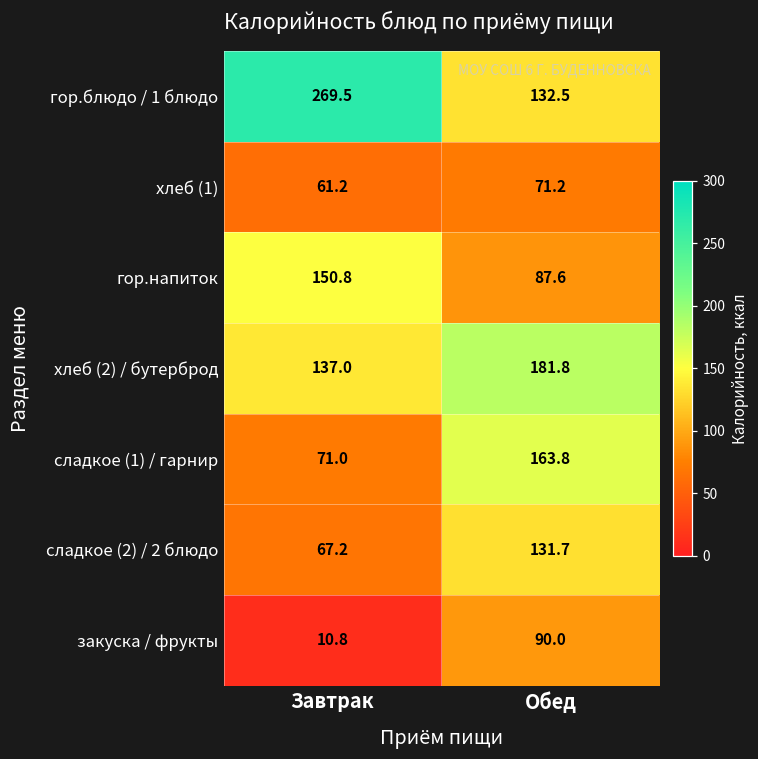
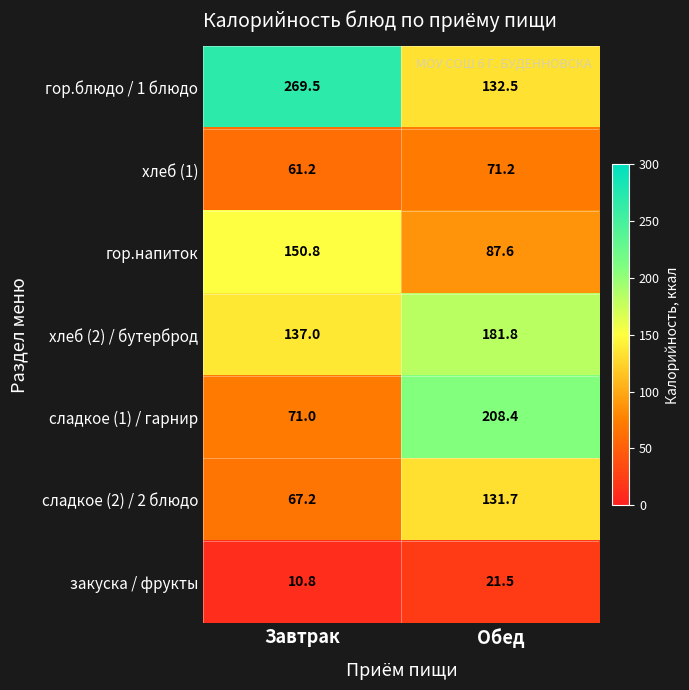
  {
    "гор.блюдо / 1 блюдо": {
      "Завтрак": 269.5
    },
    "хлеб (1)": {
      "Завтрак": 61.2,
      "Обед": 71.2
    },
    "гор.напиток": {
      "Завтрак": 150.8,
      "Обед": 87.6
    },
    "хлеб (2) / бутерброд": {
      "Завтрак": 137.0,
      "Обед": 181.8
    },
    "сладкое (1) / гарнир": {
      "Завтрак": 71.0,
-     "Обед": 163.8
+     "Обед": 208.4
    },
    "сладкое (2) / 2 блюдо": {
      "Завтрак": 67.2,
      "Обед": 131.7
    },
    "закуска / фрукты": {
      "Завтрак": 10.8,
-     "Обед": 90.0
+     "Обед": 21.5
    }
  }
